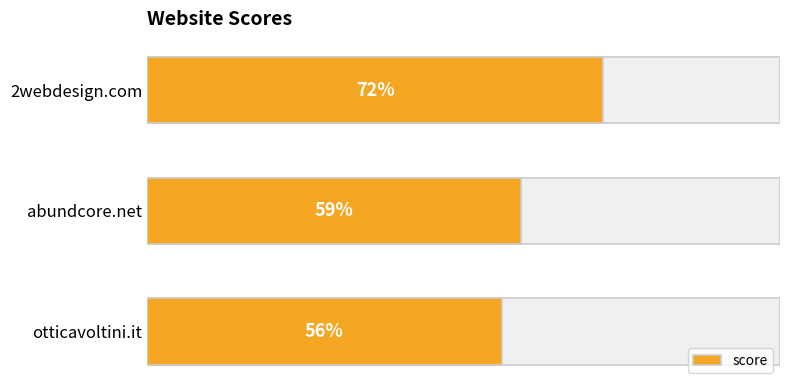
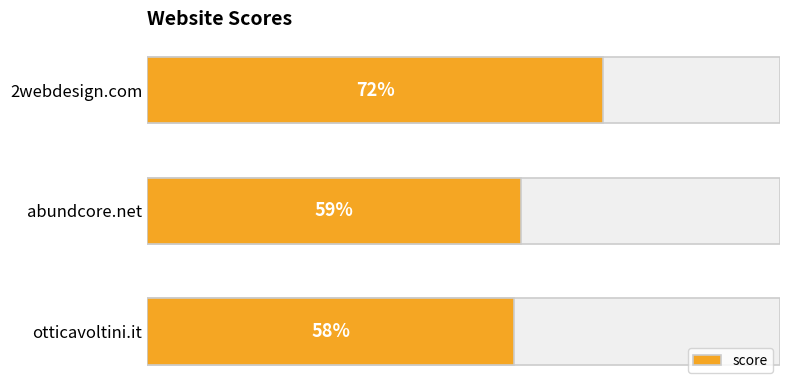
  {
    "score": {
-     "otticavoltini.it": "56%"
+     "otticavoltini.it": "58%"
    }
  }
